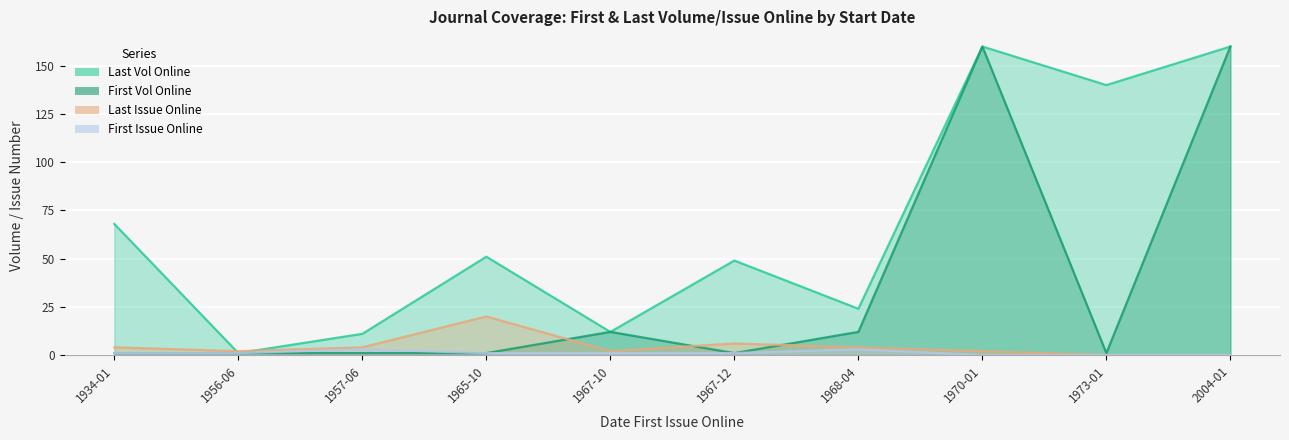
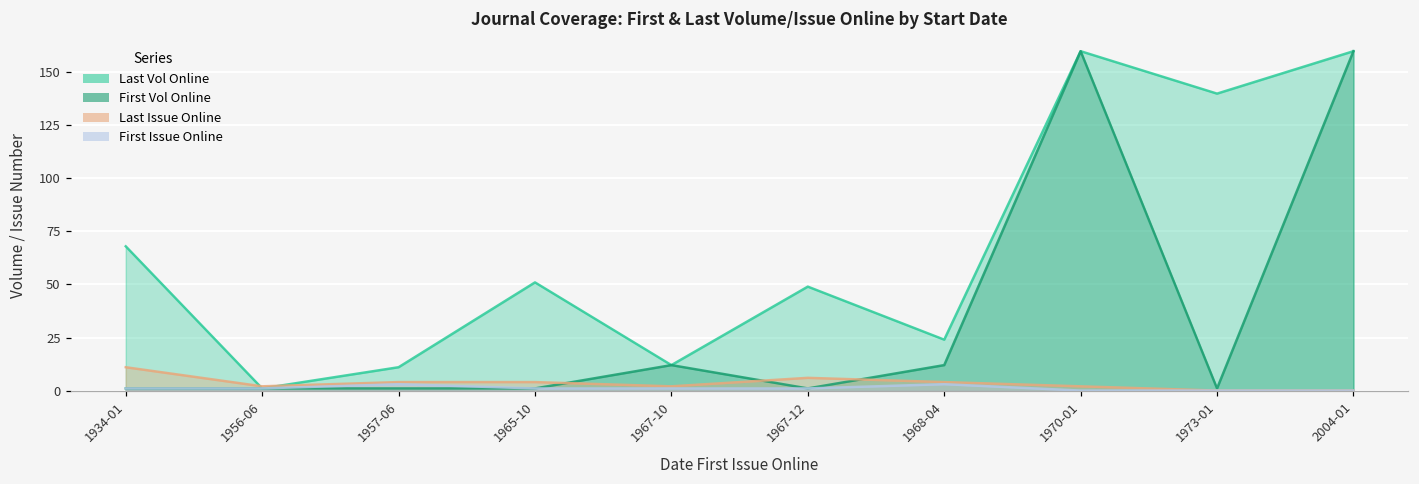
  {
    "Last Issue Online": {
-     "1934-01": 4,
-     "1965-10": 20,
+     "1934-01": 11,
+     "1965-10": 4,
      "1967-12": 6,
      "1970-01": 2
    },
    "First Issue Online": {
      "1970-01": 0
    }
  }
